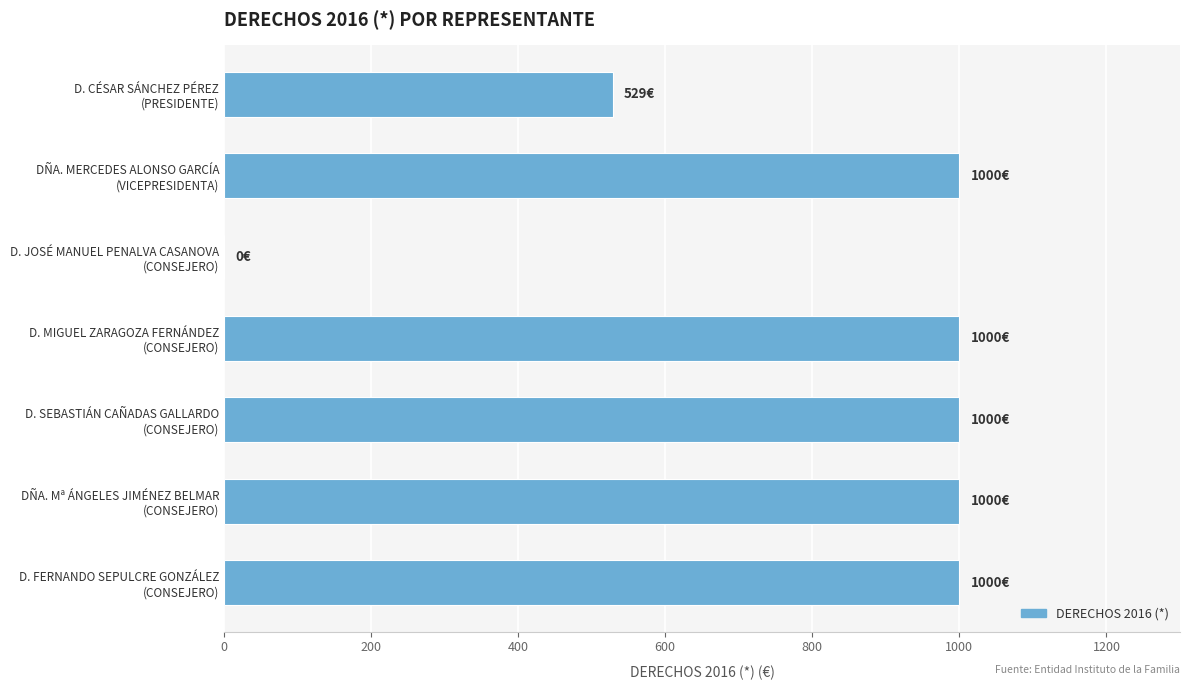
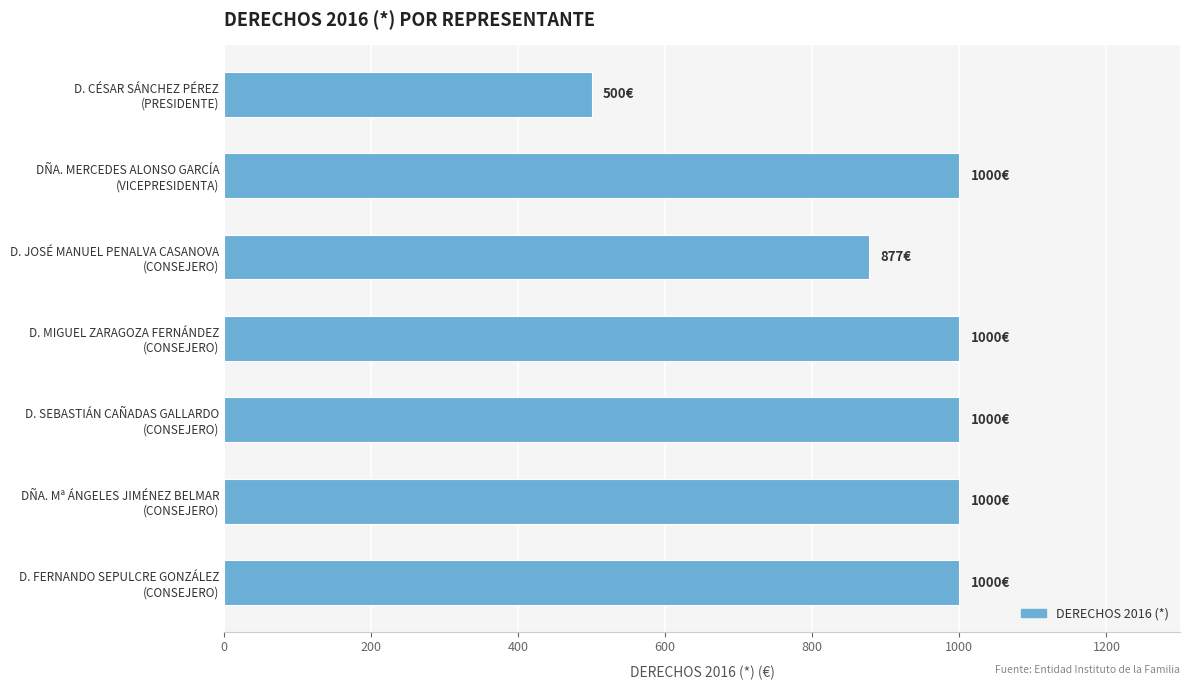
  {
-   "D. CÉSAR SÁNCHEZ PÉREZ (PRESIDENTE)": "529€",
+   "D. CÉSAR SÁNCHEZ PÉREZ (PRESIDENTE)": "500€",
    "DÑA. MERCEDES ALONSO GARCÍA (VICEPRESIDENTA)": "1000€",
-   "D. JOSÉ MANUEL PENALVA CASANOVA (CONSEJERO)": "0€",
+   "D. JOSÉ MANUEL PENALVA CASANOVA (CONSEJERO)": "877€",
    "D. MIGUEL ZARAGOZA FERNÁNDEZ (CONSEJERO)": "1000€",
    "D. SEBASTIÁN CAÑADAS GALLARDO (CONSEJERO)": "1000€",
    "DÑA. Mª ÁNGELES JIMÉNEZ BELMAR (CONSEJERO)": "1000€",
    "D. FERNANDO SEPULCRE GONZÁLEZ (CONSEJERO)": "1000€"
  }
